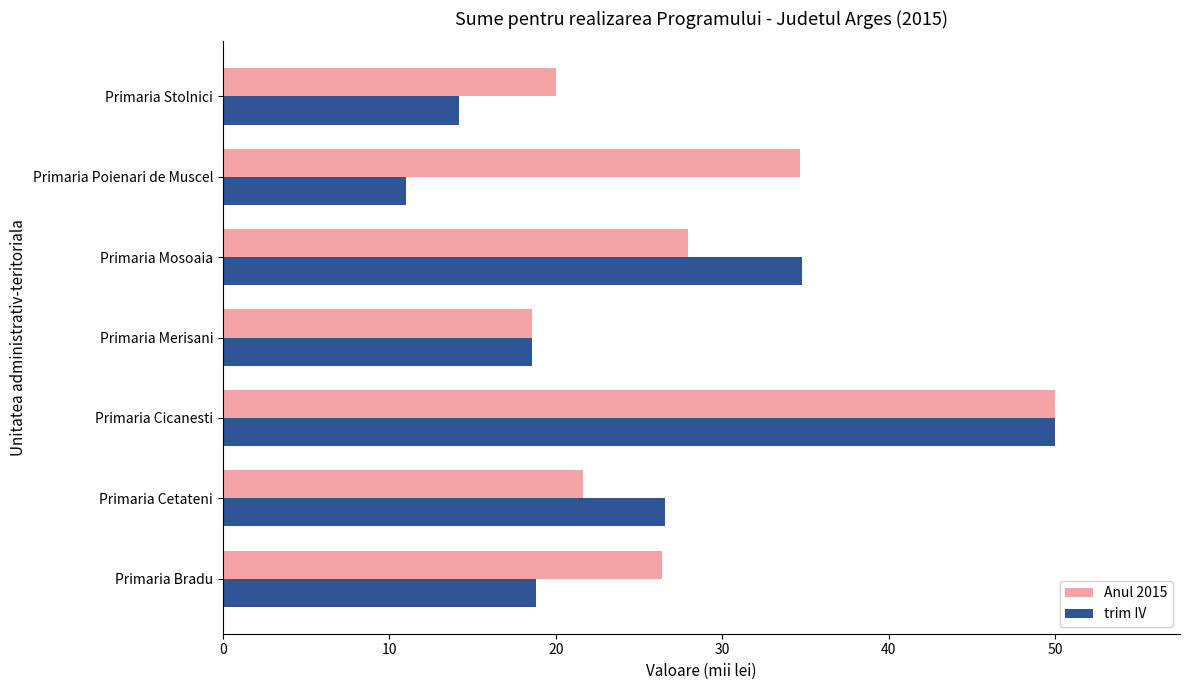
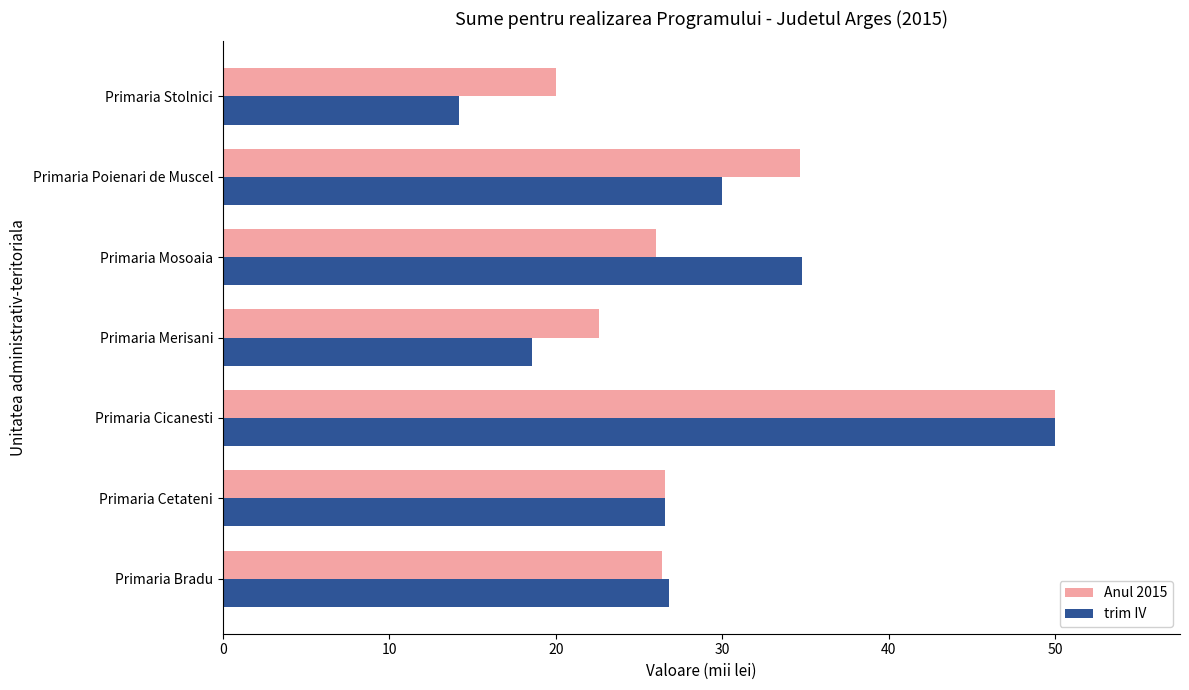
  {
    "Anul 2015": {
      "Primaria Stolnici": 20.0,
      "Primaria Poienari de Muscel": 34.7,
-     "Primaria Mosoaia": 28.0,
-     "Primaria Merisani": 18.6,
+     "Primaria Mosoaia": 26.0,
+     "Primaria Merisani": 22.6,
      "Primaria Cicanesti": 50.0,
-     "Primaria Cetateni": 21.6,
+     "Primaria Cetateni": 26.6,
      "Primaria Bradu": 26.4
    },
    "trim IV": {
      "Primaria Stolnici": 14.2,
-     "Primaria Poienari de Muscel": 11,
+     "Primaria Poienari de Muscel": 30,
      "Primaria Mosoaia": 34.8,
      "Primaria Merisani": 18.6,
      "Primaria Cicanesti": 50.0,
      "Primaria Cetateni": 26.6,
-     "Primaria Bradu": 18.8
+     "Primaria Bradu": 26.8
    }
  }
